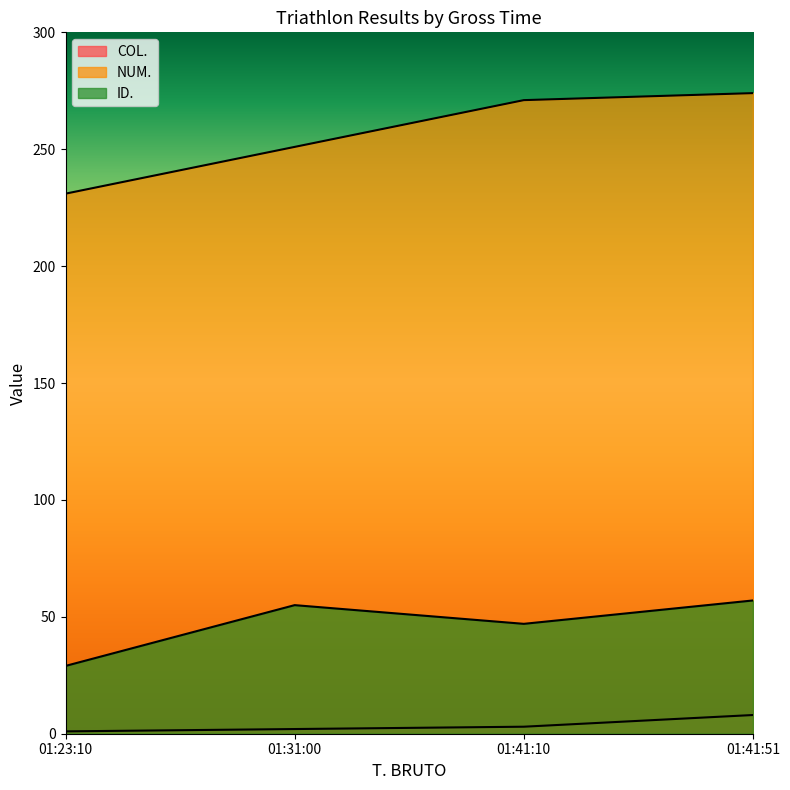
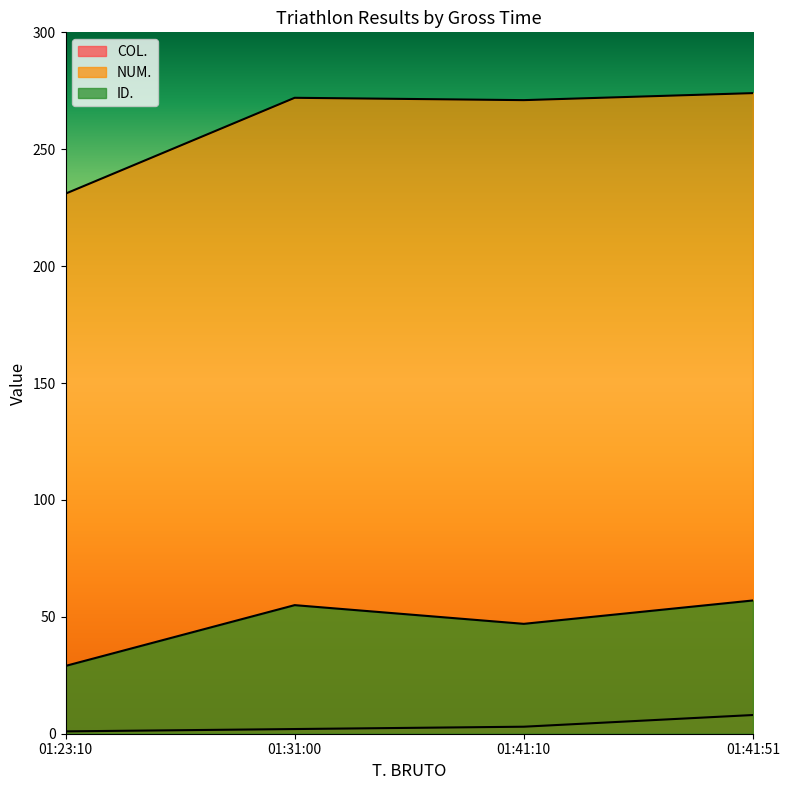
  {
    "COL.": {
      "01:23:10": 1,
      "01:31:00": 2,
      "01:41:10": 3,
      "01:41:51": 8
    },
    "NUM.": {
      "01:23:10": 231,
-     "01:31:00": 251,
+     "01:31:00": 272,
      "01:41:10": 271,
      "01:41:51": 274
    },
    "ID.": {
      "01:23:10": 29,
      "01:31:00": 55,
      "01:41:10": 47,
      "01:41:51": 57
    }
  }
